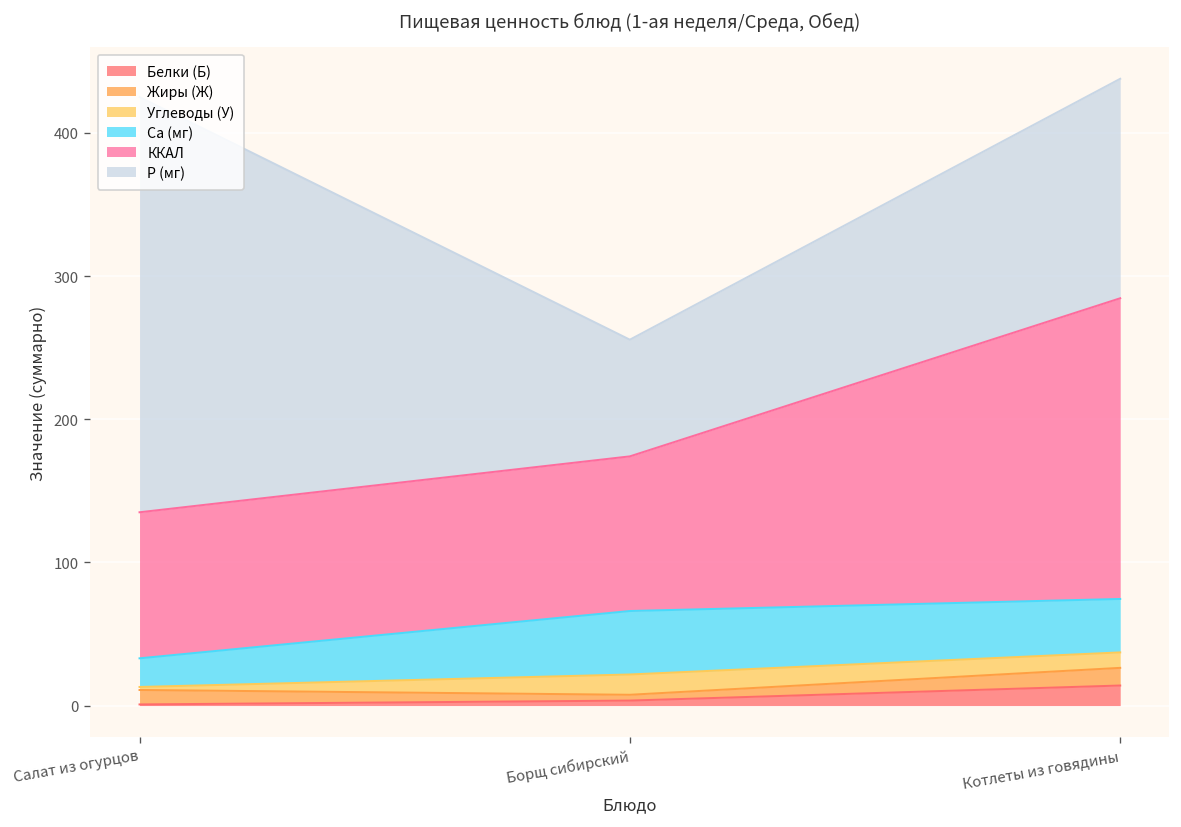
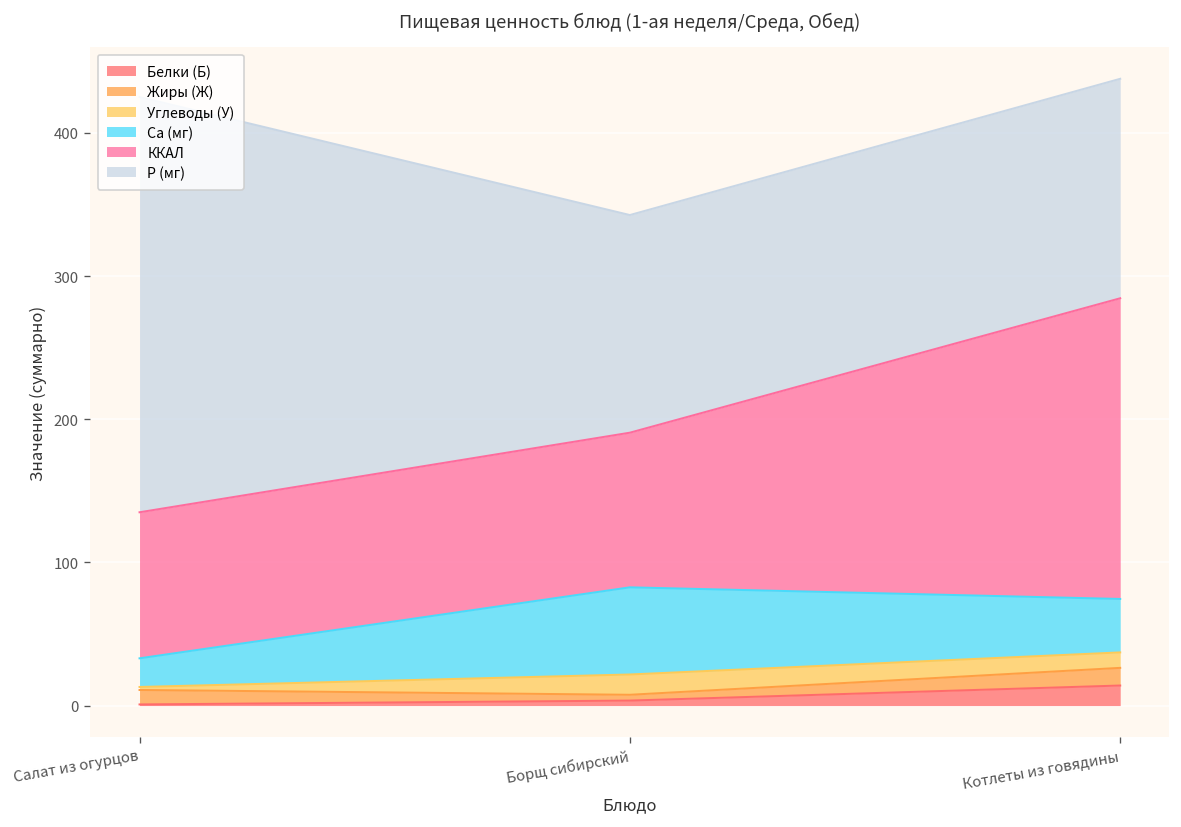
  {
    "Ca (мг)": {
      "Салат из огурцов": 20,
-     "Борщ сибирский": 44,
+     "Борщ сибирский": 61,
      "Котлеты из говядины": 37
    },
    "P (мг)": {
-     "Борщ сибирский": 81,
+     "Борщ сибирский": 152,
      "Котлеты из говядины": 153
    }
  }
